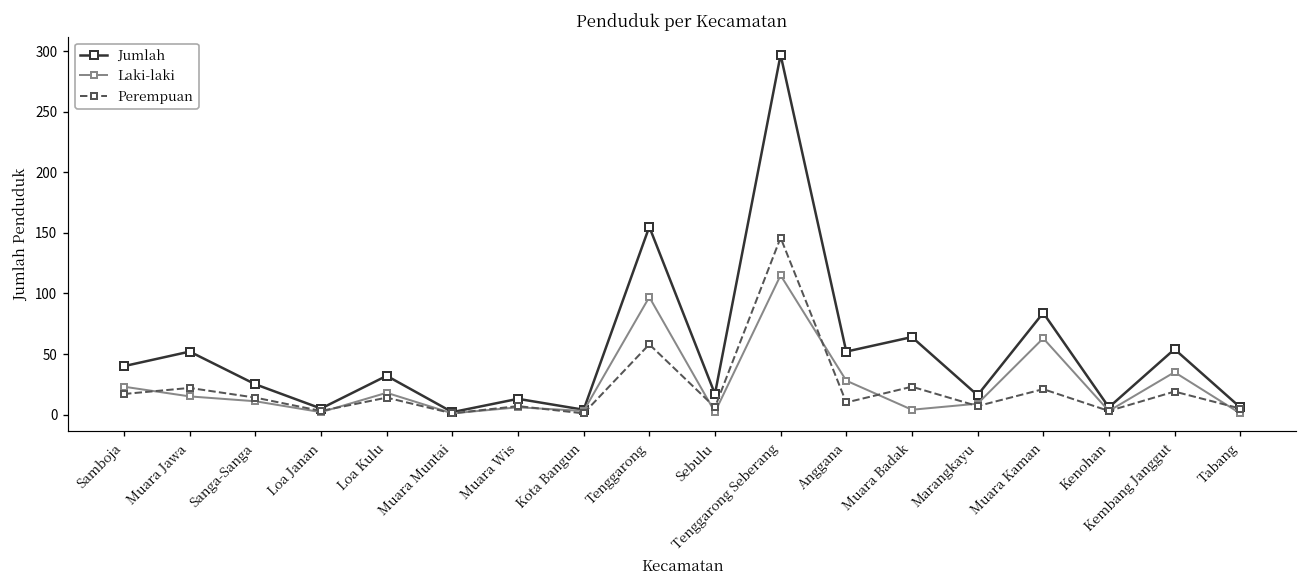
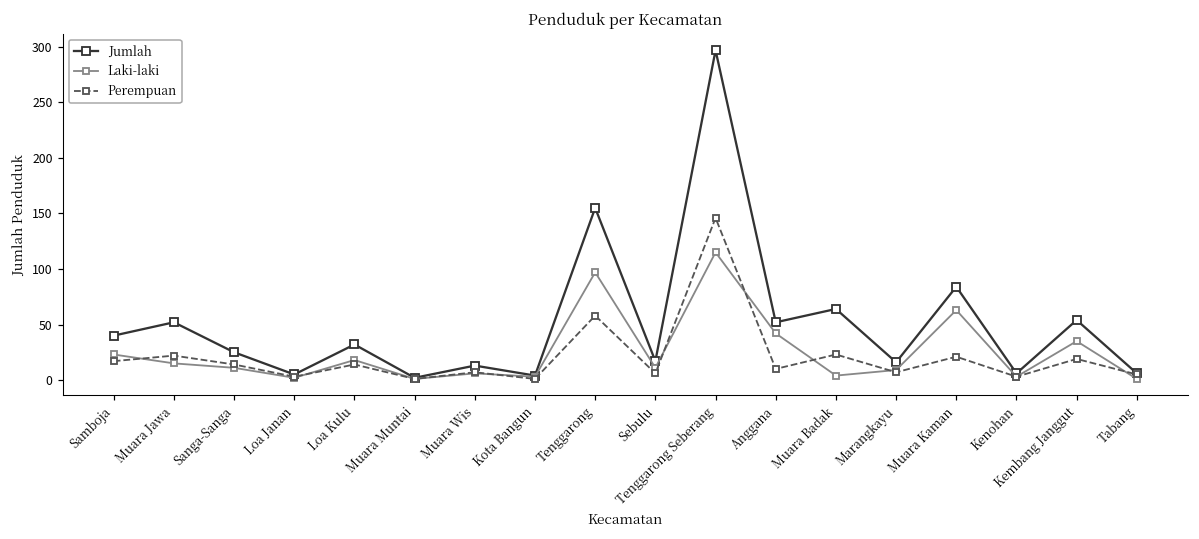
  {
    "Laki-laki": {
      "Samboja": 23,
      "Muara Jawa": 15,
      "Sanga-Sanga": 11,
      "Loa Kulu": 18,
      "Tenggarong": 97,
-     "Sebulu": 2,
+     "Sebulu": 11,
      "Tenggarong Seberang": 115,
-     "Anggana": 28,
+     "Anggana": 42,
      "Muara Badak": 4,
      "Muara Kaman": 63,
      "Kembang Janggut": 35,
      "Tabang": 1
    }
  }
